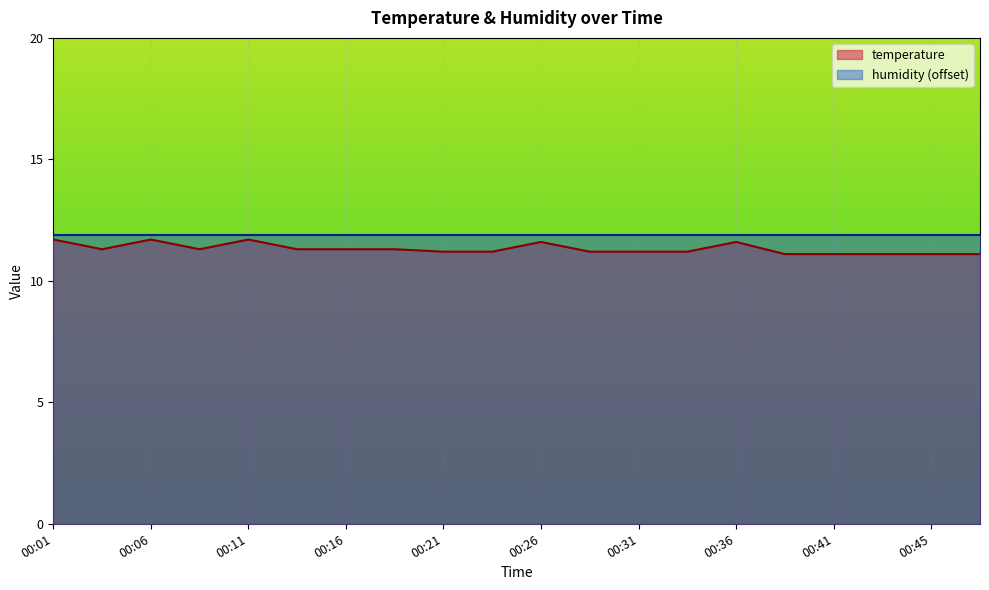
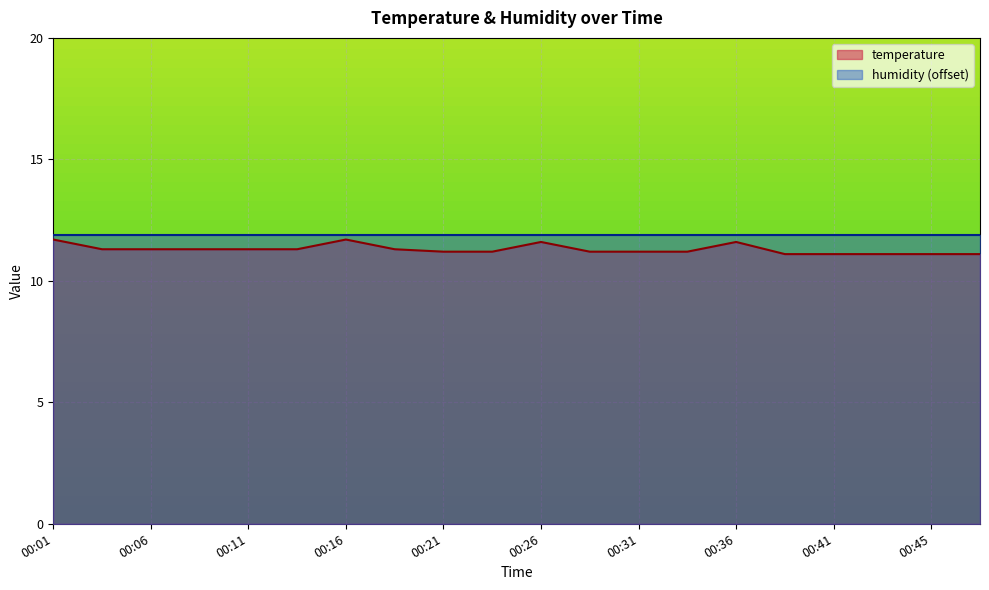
  {
    "temperature": {
      "00:01": 11.7,
-     "00:06": 11.7,
-     "00:11": 11.7,
-     "00:16": 11.3,
+     "00:06": 11.3,
+     "00:11": 11.3,
+     "00:16": 11.7,
      "00:21": 11.2,
      "00:26": 11.6,
      "00:31": 11.2,
      "00:36": 11.6,
      "00:41": 11.1,
      "00:45": 11.1
    },
    "humidity (offset)": {
      "00:01": 11.9,
      "00:06": 11.9,
      "00:11": 11.9,
      "00:16": 11.9,
      "00:21": 11.9,
      "00:26": 11.9,
      "00:31": 11.9,
      "00:36": 11.9,
      "00:41": 11.9,
      "00:45": 11.9
    }
  }
